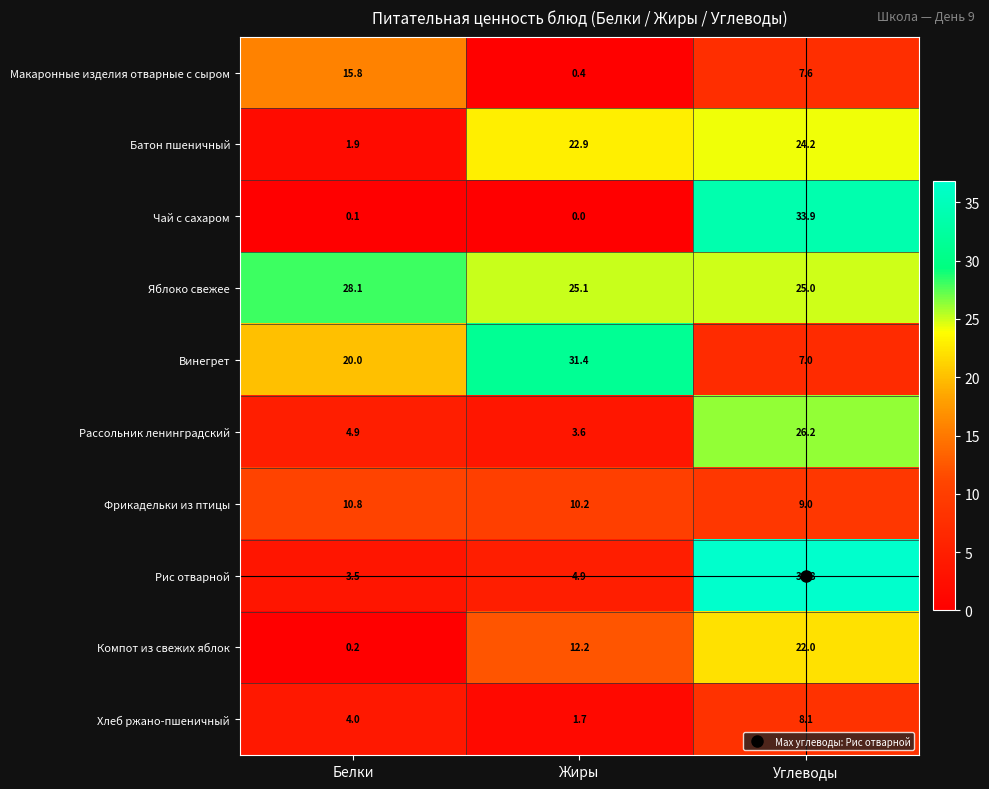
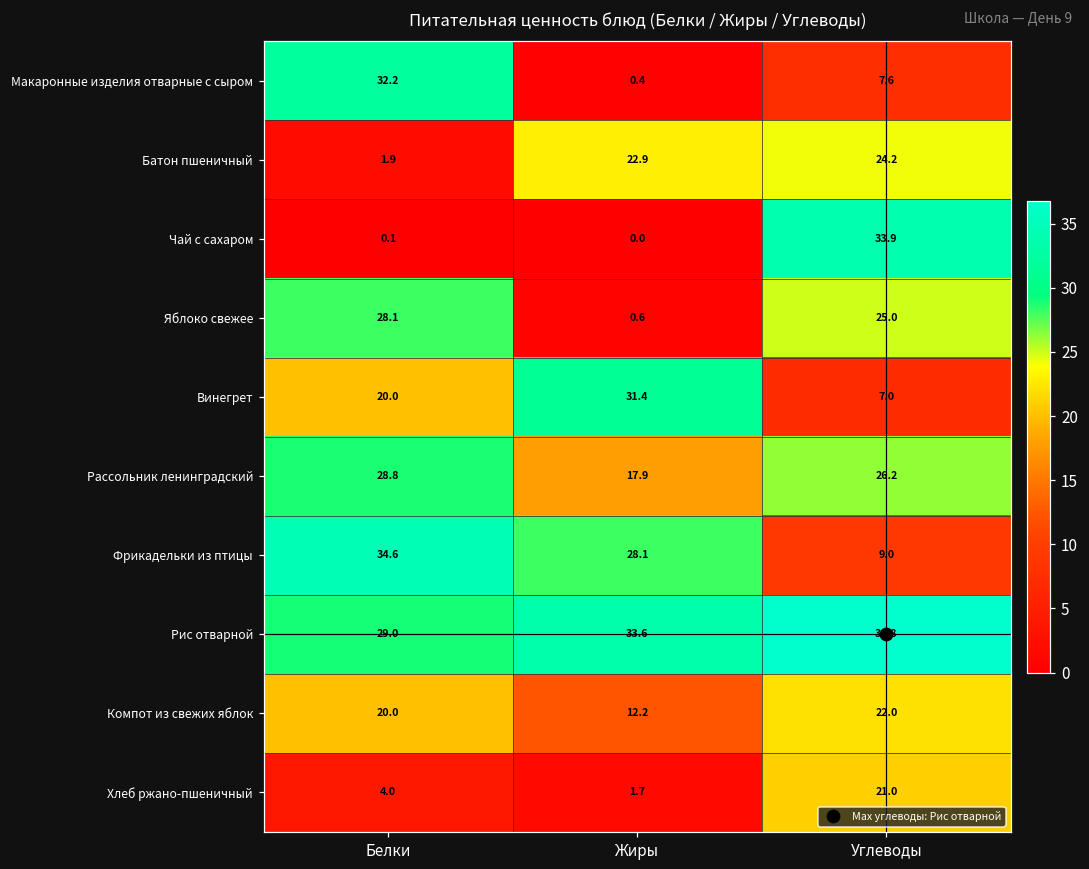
  {
    "Макаронные изделия отварные с сыром": {
-     "Белки": 15.8,
+     "Белки": 32.2,
      "Жиры": 0.4,
      "Углеводы": 7.6
    },
    "Батон пшеничный": {
      "Белки": 1.9,
      "Жиры": 22.9,
      "Углеводы": 24.2
    },
    "Чай с сахаром": {
      "Белки": 0.1,
      "Жиры": 0.0,
      "Углеводы": 33.9
    },
    "Яблоко свежее": {
      "Белки": 28.1,
-     "Жиры": 25.1,
+     "Жиры": 0.6,
      "Углеводы": 25.0
    },
    "Винегрет": {
      "Белки": 20.0,
      "Жиры": 31.4,
      "Углеводы": 7.0
    },
    "Рассольник ленинградский": {
-     "Белки": 4.9,
-     "Жиры": 3.6,
+     "Белки": 28.8,
+     "Жиры": 17.9,
      "Углеводы": 26.2
    },
    "Фрикадельки из птицы": {
-     "Белки": 10.8,
-     "Жиры": 10.2,
+     "Белки": 34.6,
+     "Жиры": 28.1,
      "Углеводы": 9.0
    },
    "Рис отварной": {
-     "Белки": 3.5,
-     "Жиры": 4.9
+     "Белки": 29.0,
+     "Жиры": 33.6
    },
    "Компот из свежих яблок": {
-     "Белки": 0.2,
+     "Белки": 20.0,
      "Жиры": 12.2,
      "Углеводы": 22.0
    },
    "Хлеб ржано-пшеничный": {
      "Белки": 4.0,
      "Жиры": 1.7,
-     "Углеводы": 8.1
+     "Углеводы": 21.0
    }
  }
